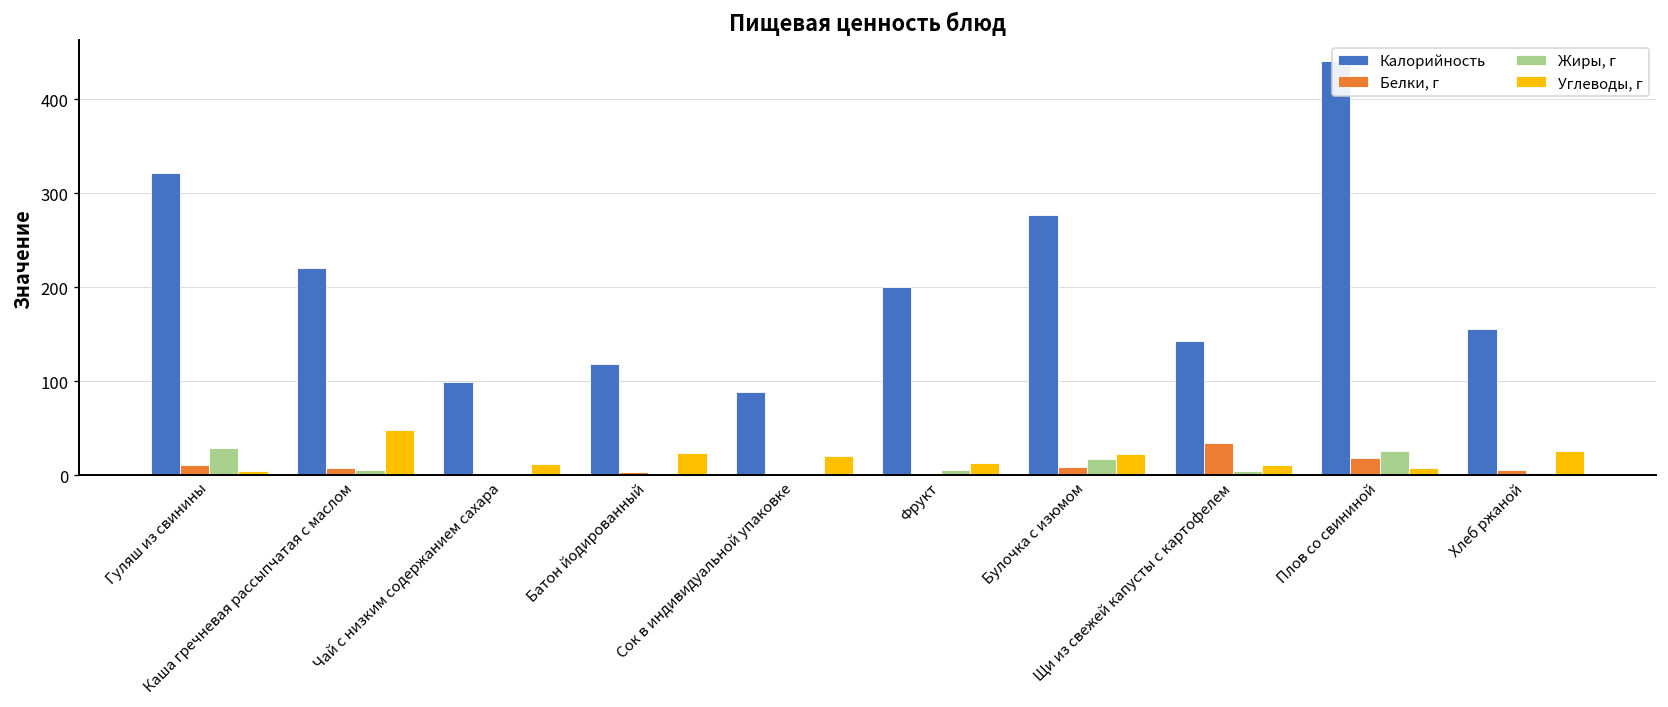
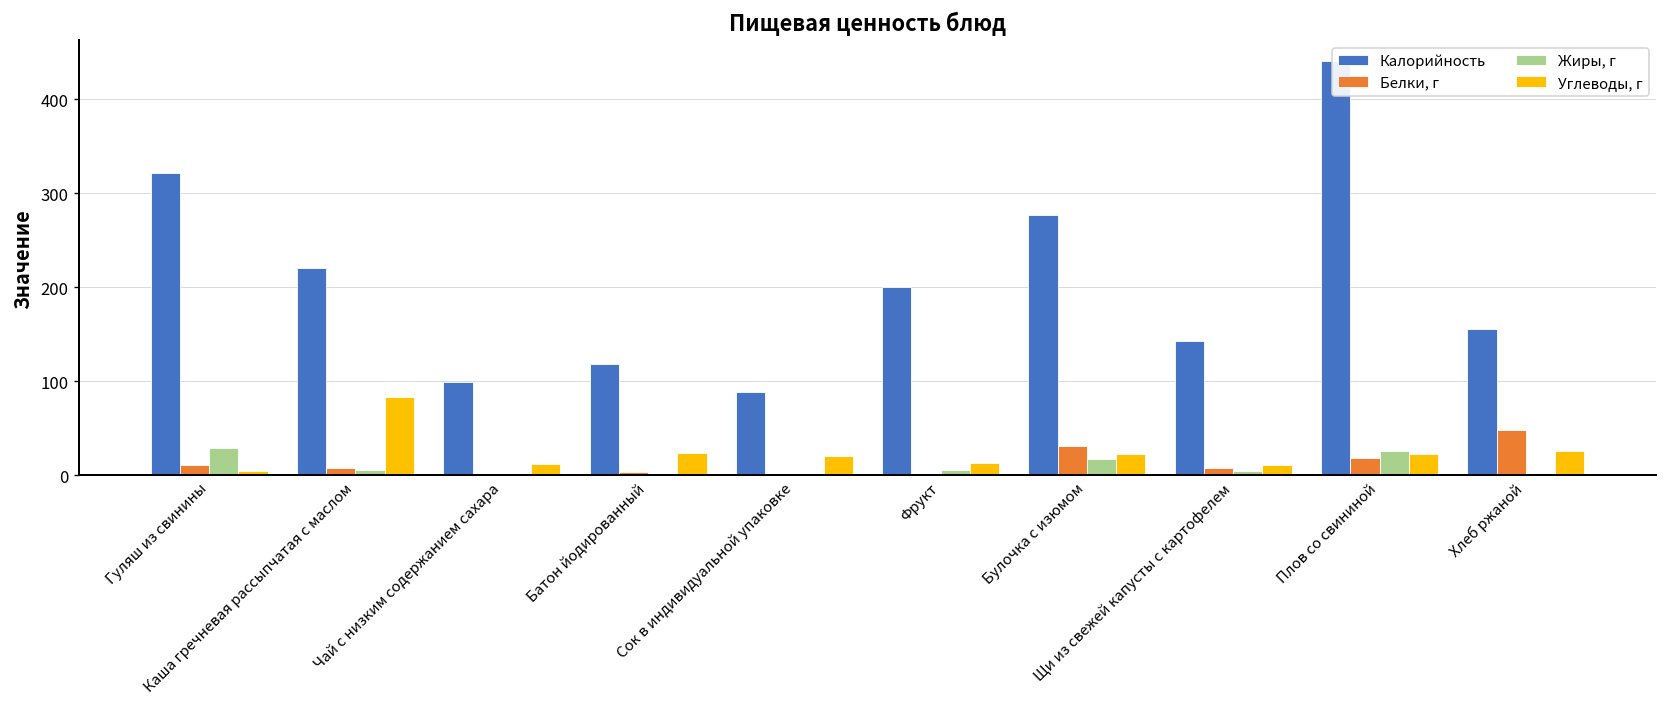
  {
    "Калорийность": {
      "Гуляш из свинины": 320,
      "Каша гречневая рассыпчатая с маслом": 220,
      "Чай с низким содержанием сахара": 100,
      "Батон йодированный": 120,
      "Сок в индивидуальной упаковке": 90,
      "Фрукт": 200,
      "Булочка с изюмом": 280,
      "Щи из свежей капусты с картофелем": 140,
      "Хлеб ржаной": 160
    },
    "Белки, г": {
      "Гуляш из свинины": 10,
      "Каша гречневая рассыпчатая с маслом": 10,
      "Чай с низким содержанием сахара": 0,
      "Батон йодированный": 0,
      "Сок в индивидуальной упаковке": 0,
-     "Булочка с изюмом": 10,
-     "Щи из свежей капусты с картофелем": 30,
+     "Булочка с изюмом": 30,
+     "Щи из свежей капусты с картофелем": 10,
      "Плов со свининой": 20,
-     "Хлеб ржаной": 10
+     "Хлеб ржаной": 50
    },
    "Жиры, г": {
      "Гуляш из свинины": 30,
      "Каша гречневая рассыпчатая с маслом": 10,
      "Чай с низким содержанием сахара": 0,
      "Сок в индивидуальной упаковке": 0,
      "Фрукт": 10,
      "Булочка с изюмом": 20,
      "Щи из свежей капусты с картофелем": 0,
      "Плов со свининой": 30
    },
    "Углеводы, г": {
      "Гуляш из свинины": 0,
-     "Каша гречневая рассыпчатая с маслом": 50,
+     "Каша гречневая рассыпчатая с маслом": 80,
      "Чай с низким содержанием сахара": 10,
      "Батон йодированный": 20,
      "Сок в индивидуальной упаковке": 20,
      "Фрукт": 10,
      "Булочка с изюмом": 20,
      "Щи из свежей капусты с картофелем": 10,
-     "Плов со свининой": 10,
+     "Плов со свининой": 20,
      "Хлеб ржаной": 30
    }
  }
